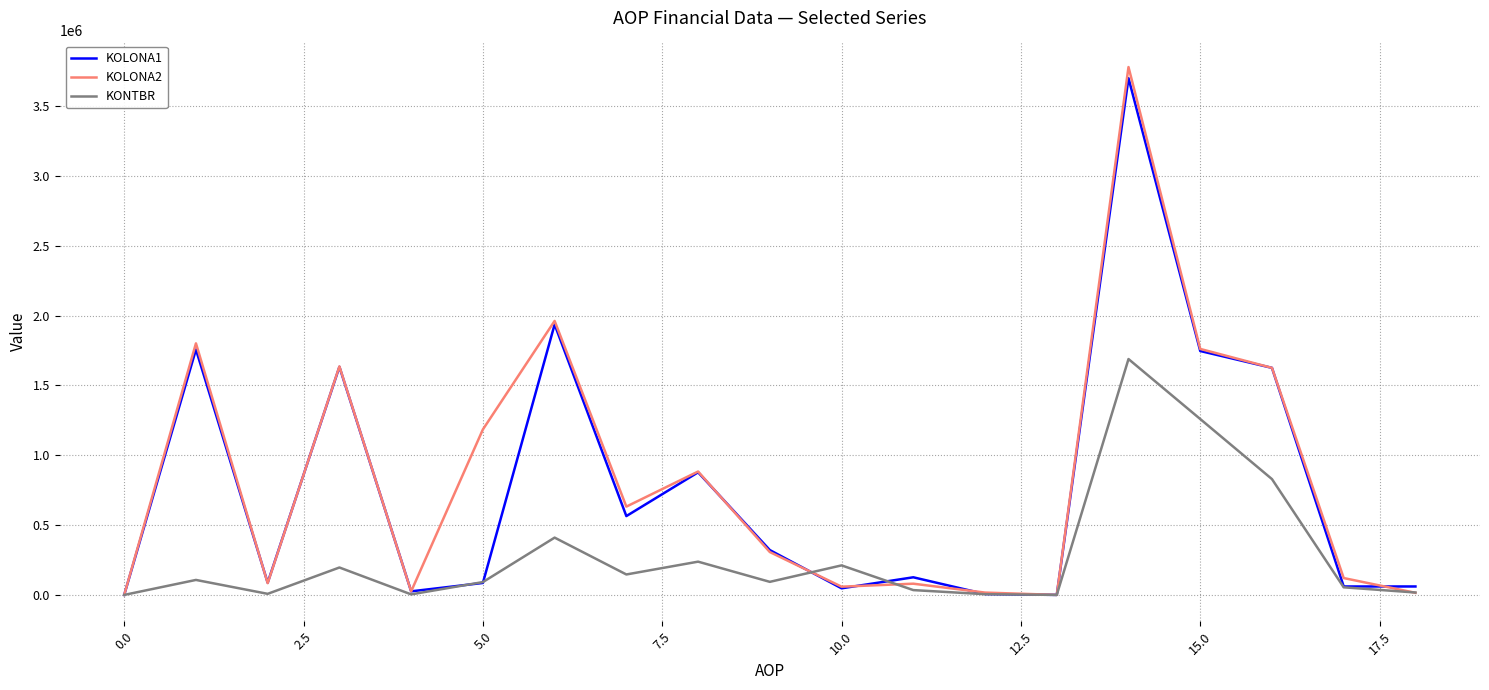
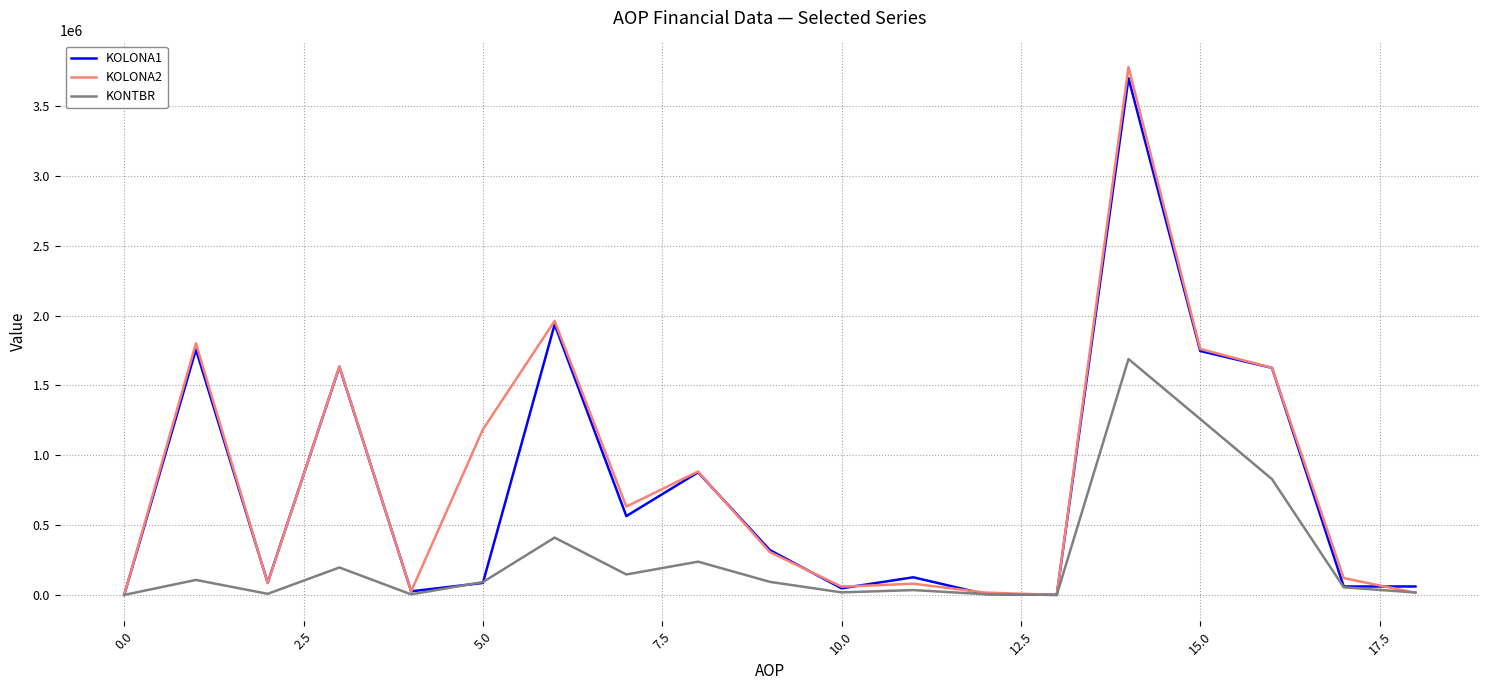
  {
    "KOLONA2": {
      "5.0": 1180000
    },
    "KONTBR": {
-     "10.0": 210000,
+     "10.0": 20000,
      "15.0": 1260000
    }
  }
